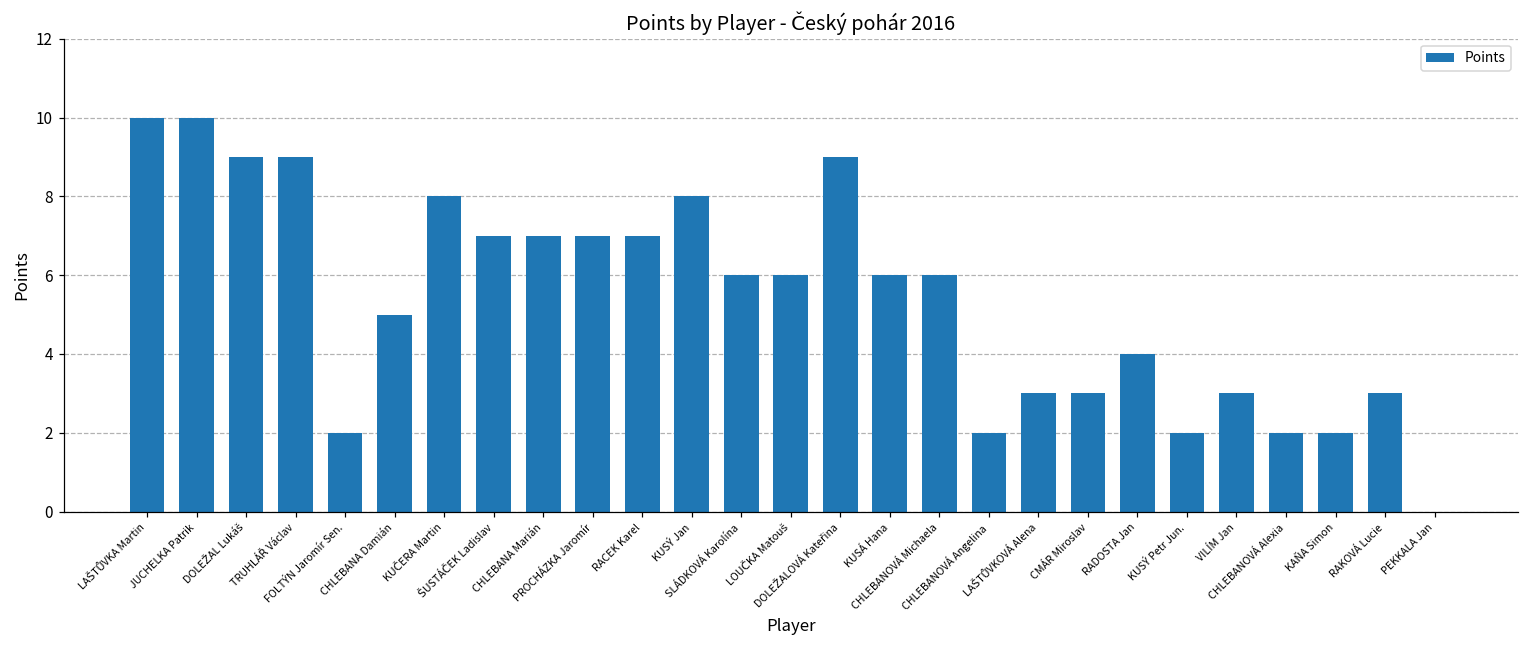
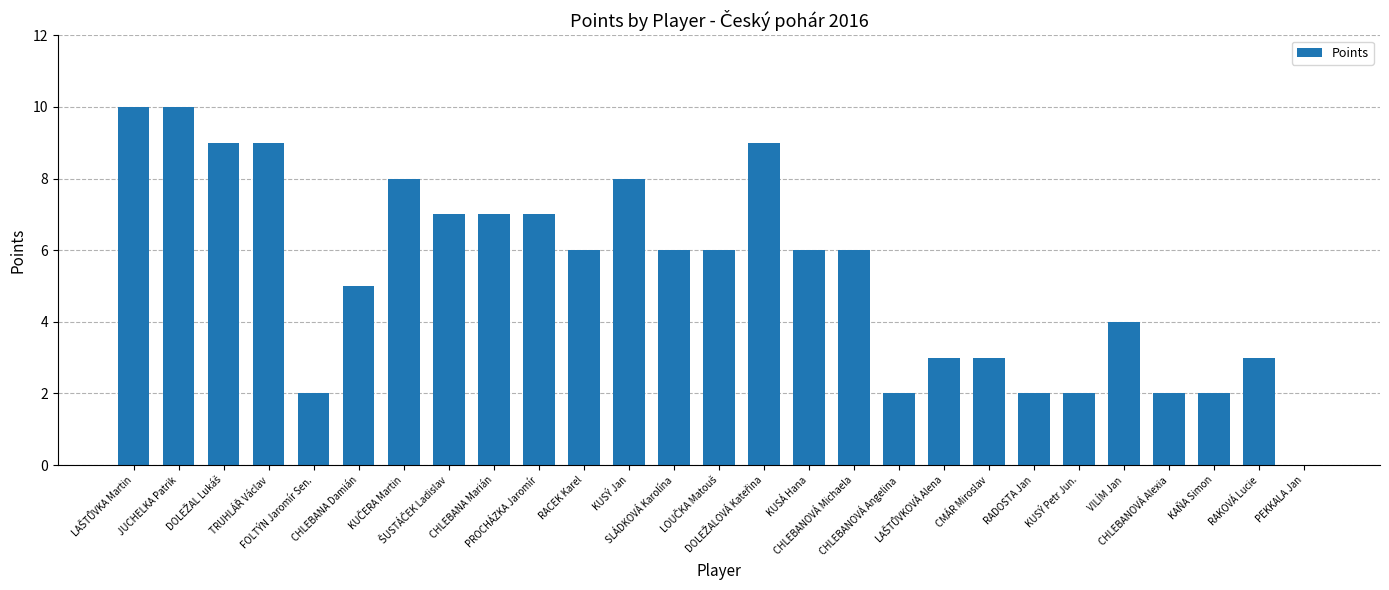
  {
    "LAŠTŮVKA Martin": 10,
    "JUCHELKA Patrik": 10,
    "DOLEŽAL Lukáš": 9,
    "TRUHLÁŘ Václav": 9,
    "FOLTÝN Jaromír Sen.": 2,
    "CHLEBANA Damián": 5,
    "KUČERA Martin": 8,
    "ŠUSTÁČEK Ladislav": 7,
    "CHLEBANA Marián": 7,
    "PROCHÁZKA Jaromír": 7,
-   "RACEK Karel": 7,
+   "RACEK Karel": 6,
    "KUSÝ Jan": 8,
    "SLÁDKOVÁ Karolína": 6,
    "LOUČKA Matouš": 6,
    "DOLEŽALOVÁ Kateřina": 9,
    "KUSÁ Hana": 6,
    "CHLEBANOVÁ Michaela": 6,
    "CHLEBANOVÁ Angelina": 2,
    "LAŠTŮVKOVÁ Alena": 3,
    "CMÁR Miroslav": 3,
-   "RADOSTA Jan": 4,
+   "RADOSTA Jan": 2,
    "KUSÝ Petr Jun.": 2,
-   "VILÍM Jan": 3,
+   "VILÍM Jan": 4,
    "CHLEBANOVÁ Alexia": 2,
    "KAŇA Simon": 2,
    "RAKOVÁ Lucie": 3,
    "PEKKALA Jan": 0
  }
